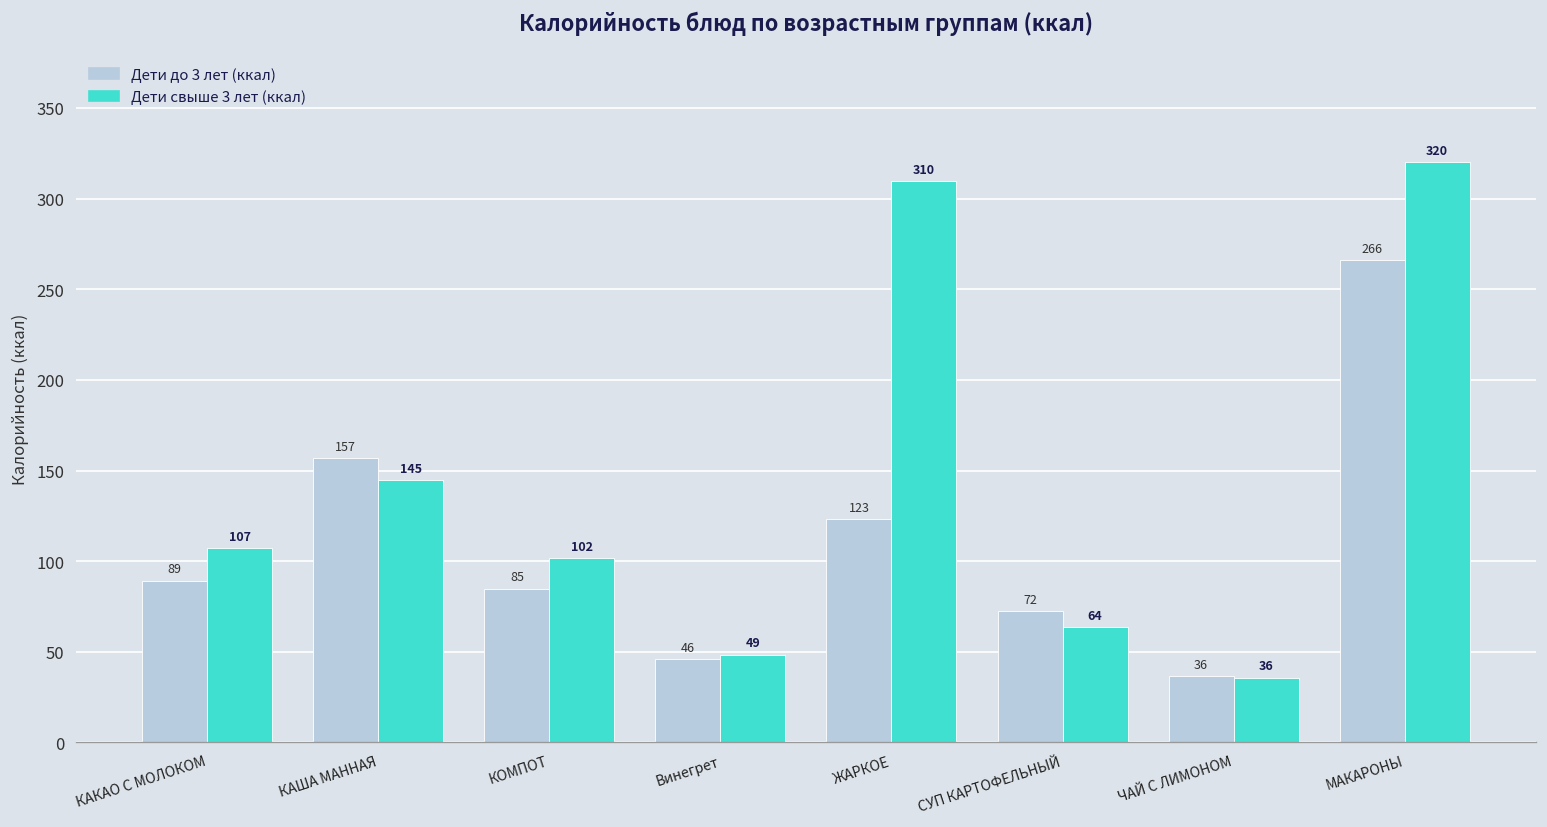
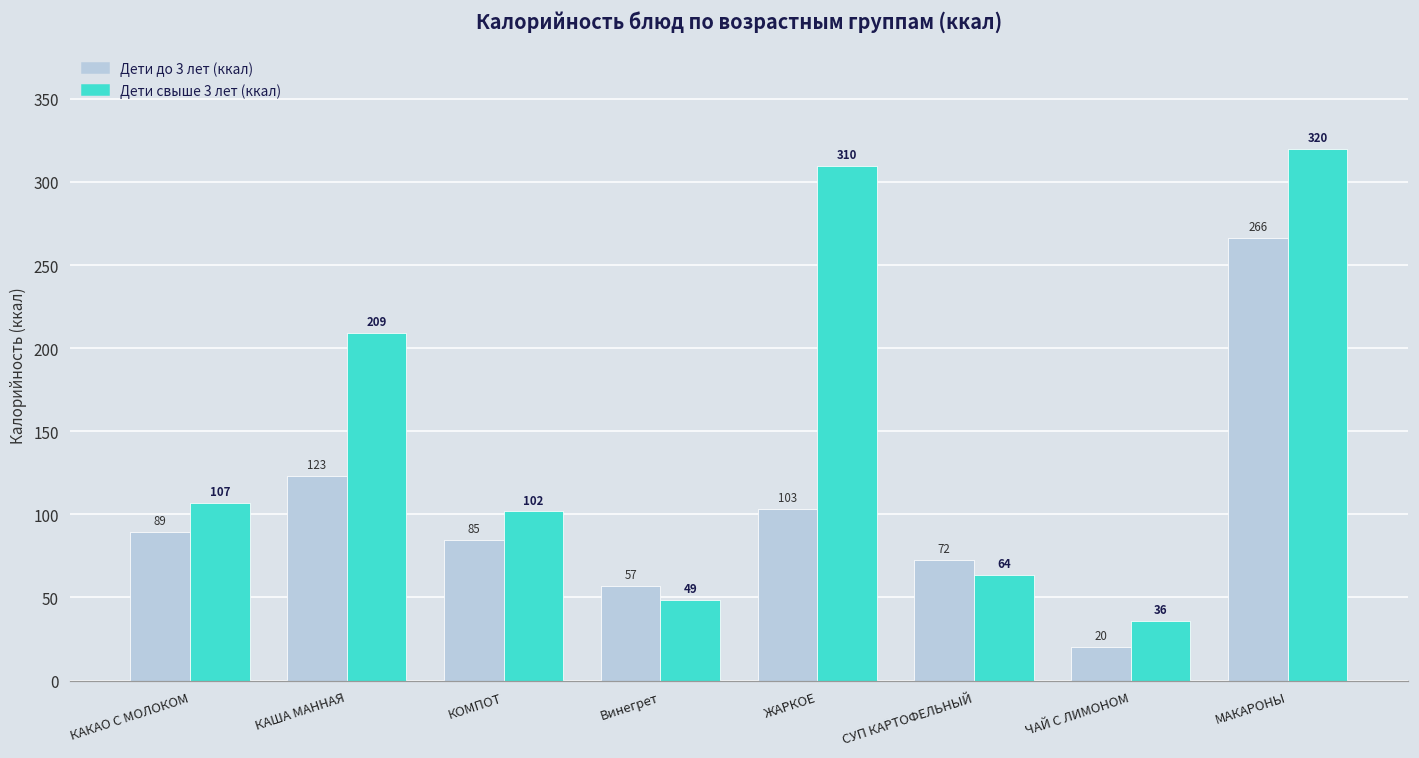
  {
    "Дети до 3 лет (ккал)": {
      "КАКАО С МОЛОКОМ": 89,
-     "КАША МАННАЯ": 157,
+     "КАША МАННАЯ": 123,
      "КОМПОТ": 85,
-     "Винегрет": 46,
-     "ЖАРКОЕ": 123,
+     "Винегрет": 57,
+     "ЖАРКОЕ": 103,
      "СУП КАРТОФЕЛЬНЫЙ": 72,
-     "ЧАЙ С ЛИМОНОМ": 36,
+     "ЧАЙ С ЛИМОНОМ": 20,
      "МАКАРОНЫ": 266
    },
    "Дети свыше 3 лет (ккал)": {
      "КАКАО С МОЛОКОМ": 107,
-     "КАША МАННАЯ": 145,
+     "КАША МАННАЯ": 209,
      "КОМПОТ": 102,
      "Винегрет": 49,
      "ЖАРКОЕ": 310,
      "СУП КАРТОФЕЛЬНЫЙ": 64,
      "ЧАЙ С ЛИМОНОМ": 36,
      "МАКАРОНЫ": 320
    }
  }
